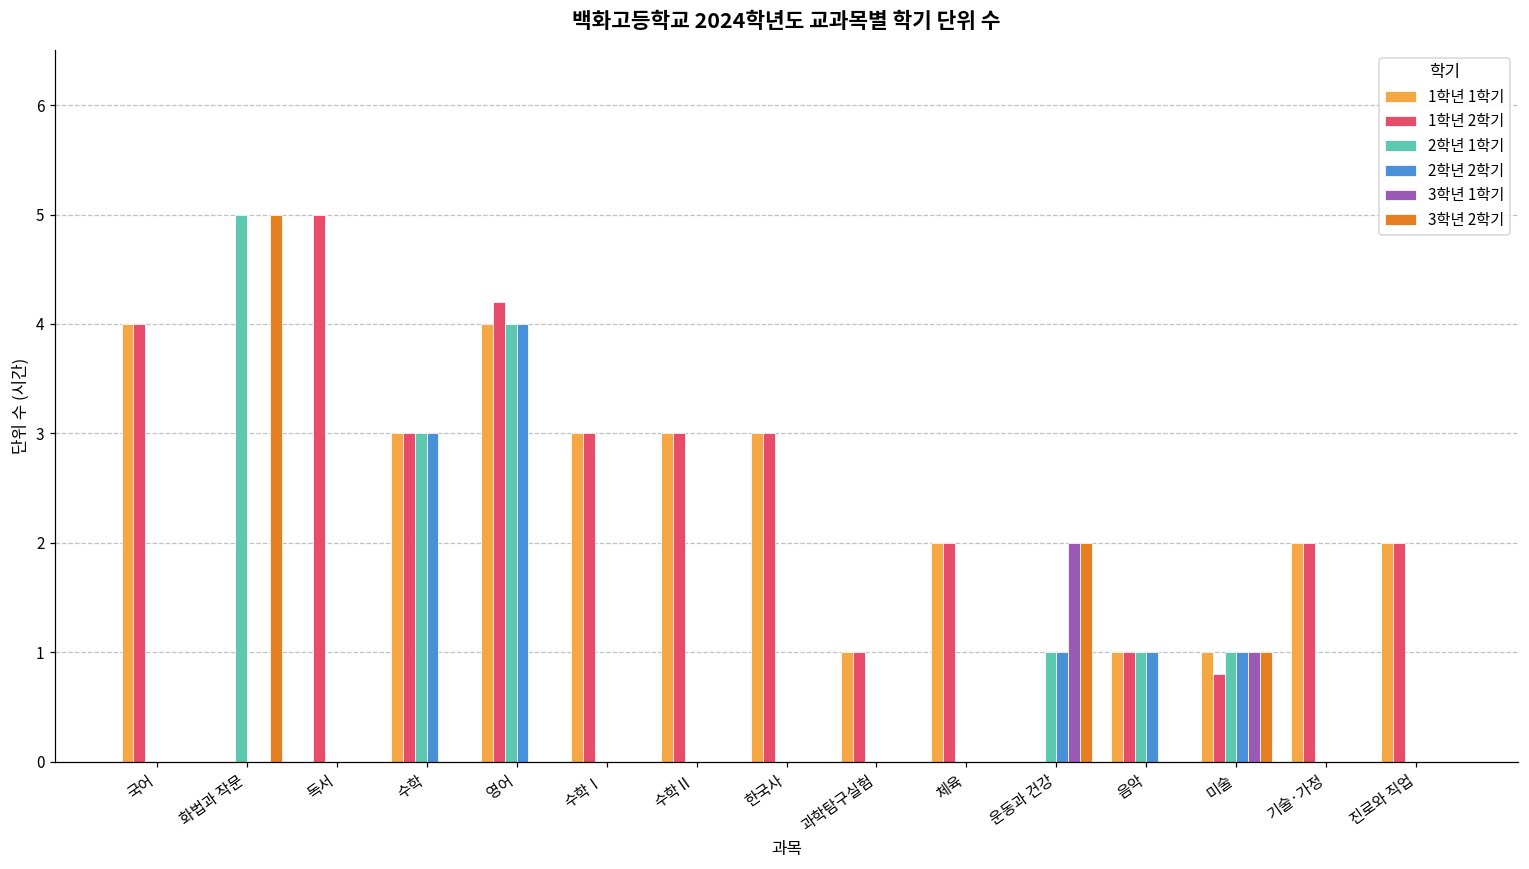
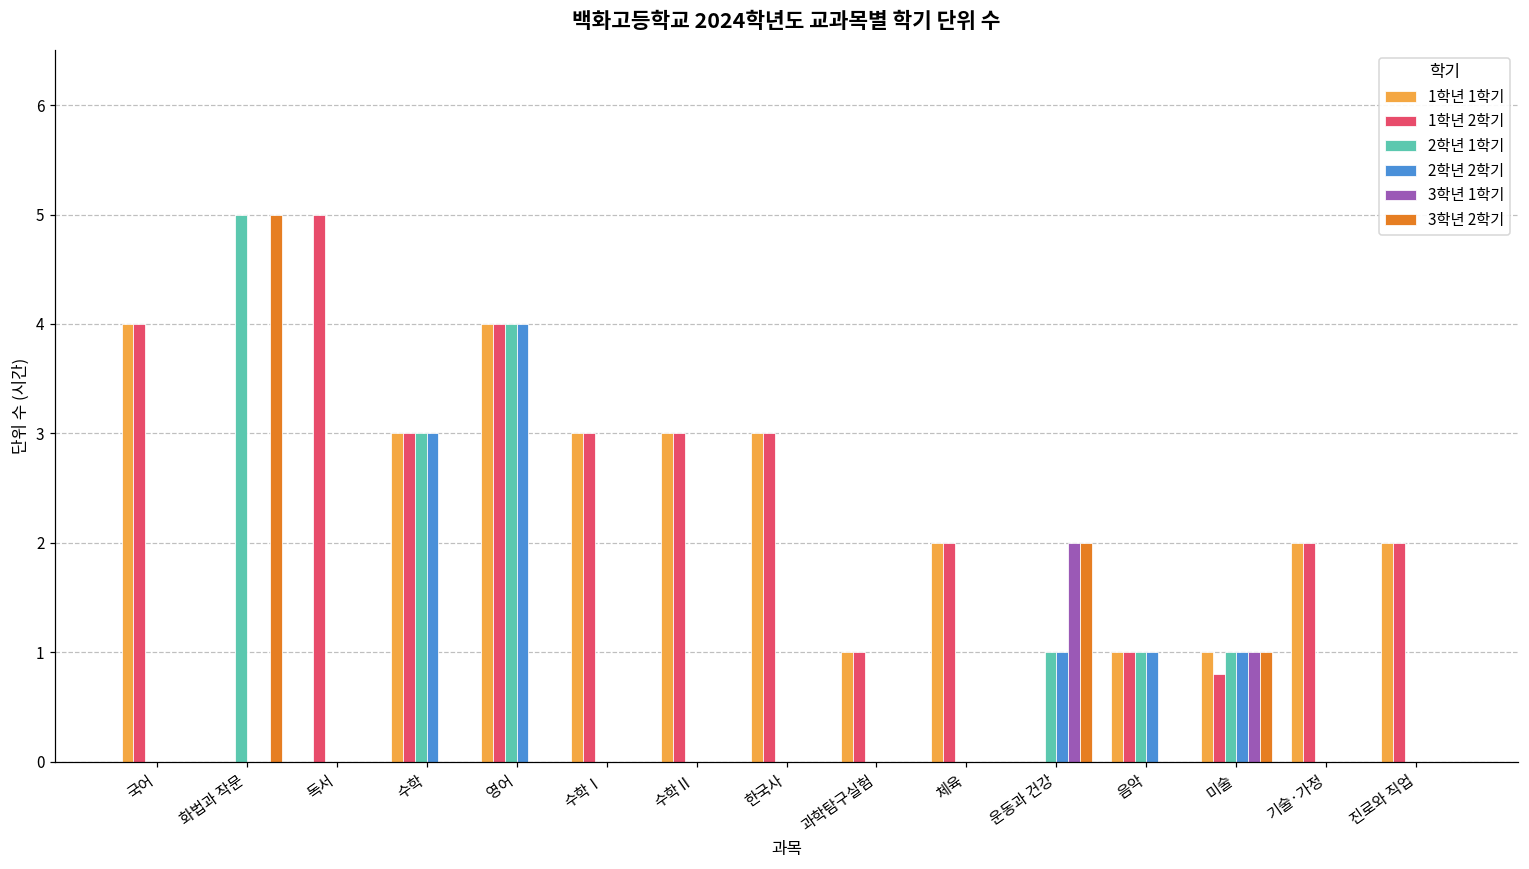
  {
    "1학년 2학기": {
      "국어": 4.0,
      "화법과 작문": 0.0,
      "독서": 5.0,
      "수학": 3.0,
-     "영어": 4.2,
+     "영어": 4.0,
      "수학Ⅰ": 3.0,
      "수학Ⅱ": 3.0,
      "한국사": 3.0,
      "과학탐구실험": 1.0,
      "체육": 2.0,
      "운동과 건강": 0.0,
      "음악": 1.0,
      "미술": 0.8,
      "기술·가정": 2.0,
      "진로와 직업": 2.0
    },
    "2학년 1학기": {
      "국어": 0.0,
      "화법과 작문": 5.0,
      "독서": 0.0,
      "수학": 3.0,
      "영어": 4.0,
      "수학Ⅰ": 0.0,
      "수학Ⅱ": 0.0,
      "한국사": 0.0,
      "과학탐구실험": 0.0,
      "체육": 0.0,
      "운동과 건강": 1.0,
      "음악": 1.0,
      "미술": 1.0,
      "기술·가정": 0.0,
      "진로와 직업": 0.0
    },
    "2학년 2학기": {
      "국어": 0.0,
      "화법과 작문": 0.0,
      "독서": 0.0,
      "수학": 3.0,
      "영어": 4.0,
      "수학Ⅰ": 0.0,
      "수학Ⅱ": 0.0,
      "한국사": 0.0,
      "과학탐구실험": 0.0,
      "체육": 0.0,
      "운동과 건강": 1.0,
      "음악": 1.0,
      "미술": 1.0,
      "기술·가정": 0.0,
      "진로와 직업": 0.0
    },
    "3학년 1학기": {
      "국어": 0.0,
      "화법과 작문": 0.0,
      "독서": 0.0,
      "수학": 0.0,
      "영어": 0.0,
      "수학Ⅰ": 0.0,
      "수학Ⅱ": 0.0,
      "한국사": 0.0,
      "과학탐구실험": 0.0,
      "체육": 0.0,
      "운동과 건강": 2.0,
      "음악": 0.0,
      "미술": 1.0,
      "기술·가정": 0.0,
      "진로와 직업": 0.0
    }
  }
